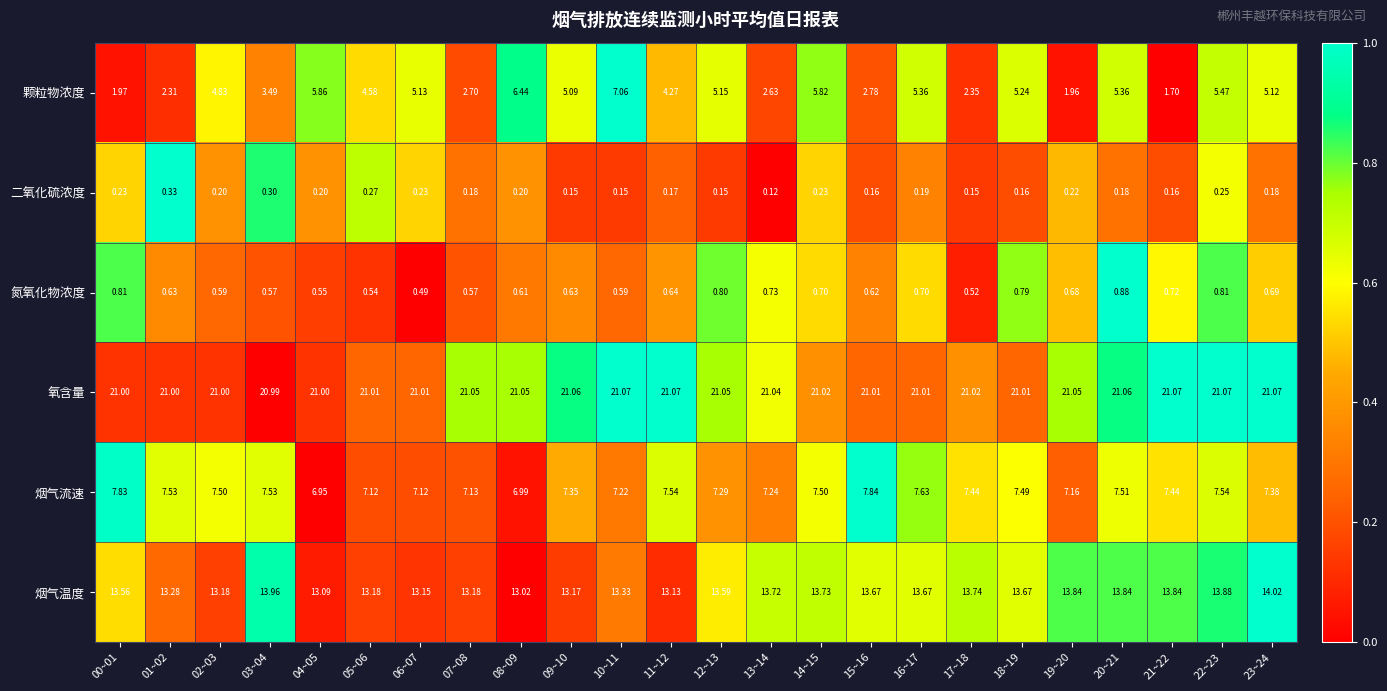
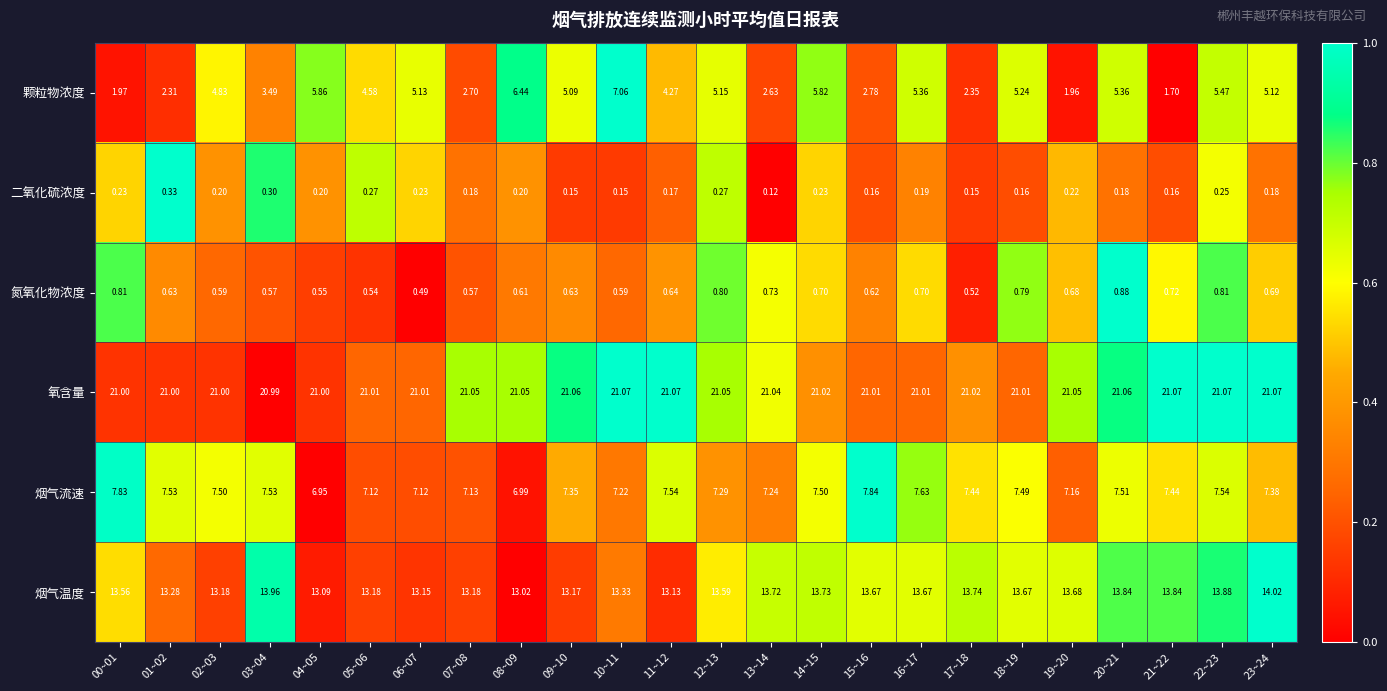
  {
    "颗粒物浓度": {
      "00~01": 1.97,
      "01~02": 2.31,
      "02~03": 4.83,
      "03~04": 3.49,
      "04~05": 5.86,
      "05~06": 4.58,
      "06~07": 5.13,
      "07~08": 2.70,
      "08~09": 6.44,
      "09~10": 5.09,
      "10~11": 7.06,
      "11~12": 4.27,
      "12~13": 5.15,
      "13~14": 2.63,
      "14~15": 5.82,
      "15~16": 2.78,
      "16~17": 5.36,
      "17~18": 2.35,
      "18~19": 5.24,
      "19~20": 1.96,
      "20~21": 5.36,
      "21~22": 1.70,
      "22~23": 5.47,
      "23~24": 5.12
    },
    "二氧化硫浓度": {
      "00~01": 0.23,
      "01~02": 0.33,
      "02~03": 0.20,
      "03~04": 0.30,
      "04~05": 0.20,
      "05~06": 0.27,
      "06~07": 0.23,
      "07~08": 0.18,
      "08~09": 0.20,
      "09~10": 0.15,
      "10~11": 0.15,
      "11~12": 0.17,
-     "12~13": 0.15,
+     "12~13": 0.27,
      "13~14": 0.12,
      "14~15": 0.23,
      "15~16": 0.16,
      "16~17": 0.19,
      "17~18": 0.15,
      "18~19": 0.16,
      "19~20": 0.22,
      "20~21": 0.18,
      "21~22": 0.16,
      "22~23": 0.25,
      "23~24": 0.18
    },
    "氮氧化物浓度": {
      "00~01": 0.81,
      "01~02": 0.63,
      "02~03": 0.59,
      "03~04": 0.57,
      "04~05": 0.55,
      "05~06": 0.54,
      "06~07": 0.49,
      "07~08": 0.57,
      "08~09": 0.61,
      "09~10": 0.63,
      "10~11": 0.59,
      "11~12": 0.64,
      "12~13": 0.80,
      "13~14": 0.73,
      "14~15": 0.70,
      "15~16": 0.62,
      "16~17": 0.70,
      "17~18": 0.52,
      "18~19": 0.79,
      "19~20": 0.68,
      "20~21": 0.88,
      "21~22": 0.72,
      "22~23": 0.81,
      "23~24": 0.69
    },
    "氧含量": {
      "00~01": 21.00,
      "01~02": 21.00,
      "02~03": 21.00,
      "03~04": 20.99,
      "04~05": 21.00,
      "05~06": 21.01,
      "06~07": 21.01,
      "07~08": 21.05,
      "08~09": 21.05,
      "09~10": 21.06,
      "10~11": 21.07,
      "11~12": 21.07,
      "12~13": 21.05,
      "13~14": 21.04,
      "14~15": 21.02,
      "15~16": 21.01,
      "16~17": 21.01,
      "17~18": 21.02,
      "18~19": 21.01,
      "19~20": 21.05,
      "20~21": 21.06,
      "21~22": 21.07,
      "22~23": 21.07,
      "23~24": 21.07
    },
    "烟气流速": {
      "00~01": 7.83,
      "01~02": 7.53,
      "02~03": 7.50,
      "03~04": 7.53,
      "04~05": 6.95,
      "05~06": 7.12,
      "06~07": 7.12,
      "07~08": 7.13,
      "08~09": 6.99,
      "09~10": 7.35,
      "10~11": 7.22,
      "11~12": 7.54,
      "12~13": 7.29,
      "13~14": 7.24,
      "14~15": 7.50,
      "15~16": 7.84,
      "16~17": 7.63,
      "17~18": 7.44,
      "18~19": 7.49,
      "19~20": 7.16,
      "20~21": 7.51,
      "21~22": 7.44,
      "22~23": 7.54,
      "23~24": 7.38
    },
    "烟气温度": {
      "00~01": 13.56,
      "01~02": 13.28,
      "02~03": 13.18,
      "03~04": 13.96,
      "04~05": 13.09,
      "05~06": 13.18,
      "06~07": 13.15,
      "07~08": 13.18,
      "08~09": 13.02,
      "09~10": 13.17,
      "10~11": 13.33,
      "11~12": 13.13,
      "12~13": 13.59,
      "13~14": 13.72,
      "14~15": 13.73,
      "15~16": 13.67,
      "16~17": 13.67,
      "17~18": 13.74,
      "18~19": 13.67,
-     "19~20": 13.84,
+     "19~20": 13.68,
      "20~21": 13.84,
      "21~22": 13.84,
      "22~23": 13.88,
      "23~24": 14.02
    }
  }
